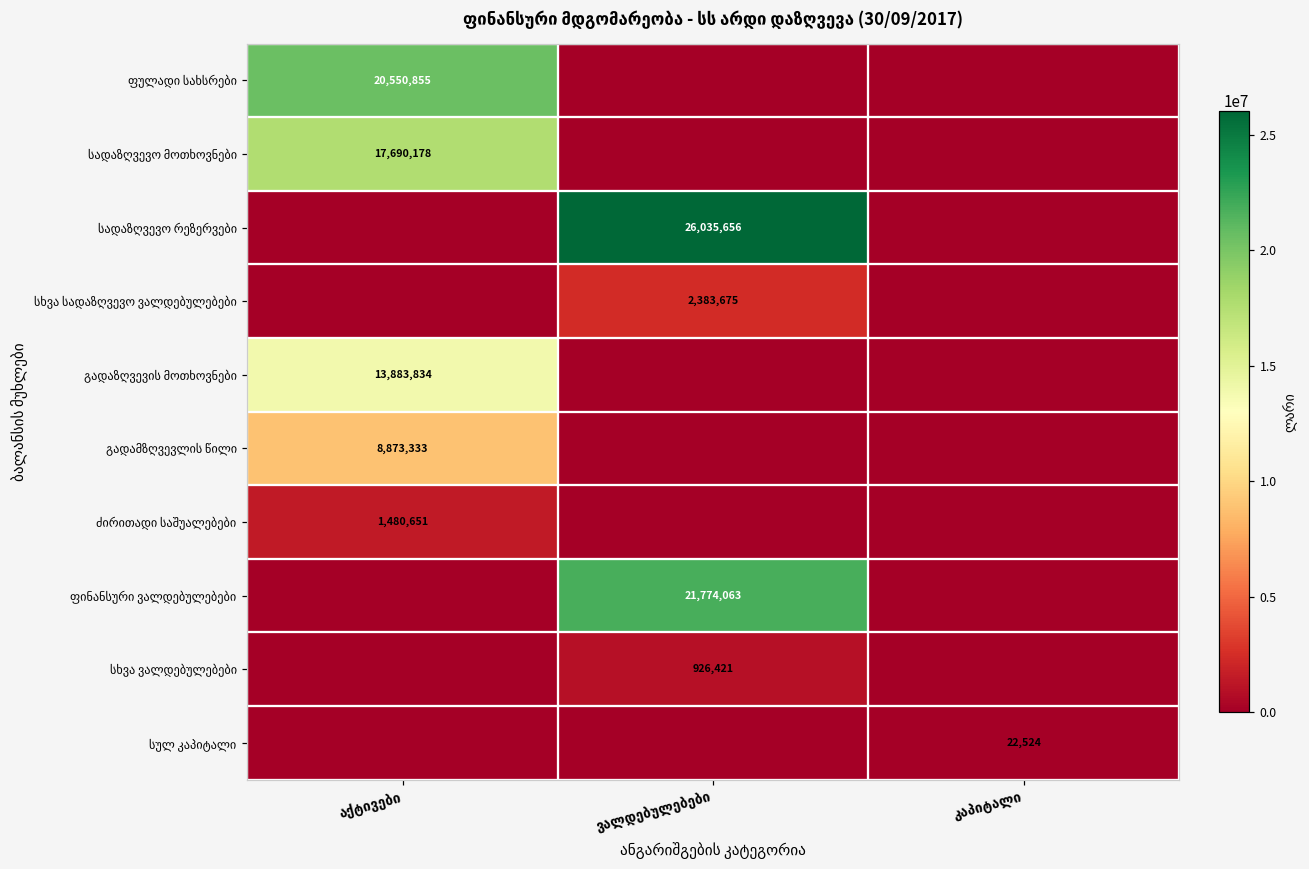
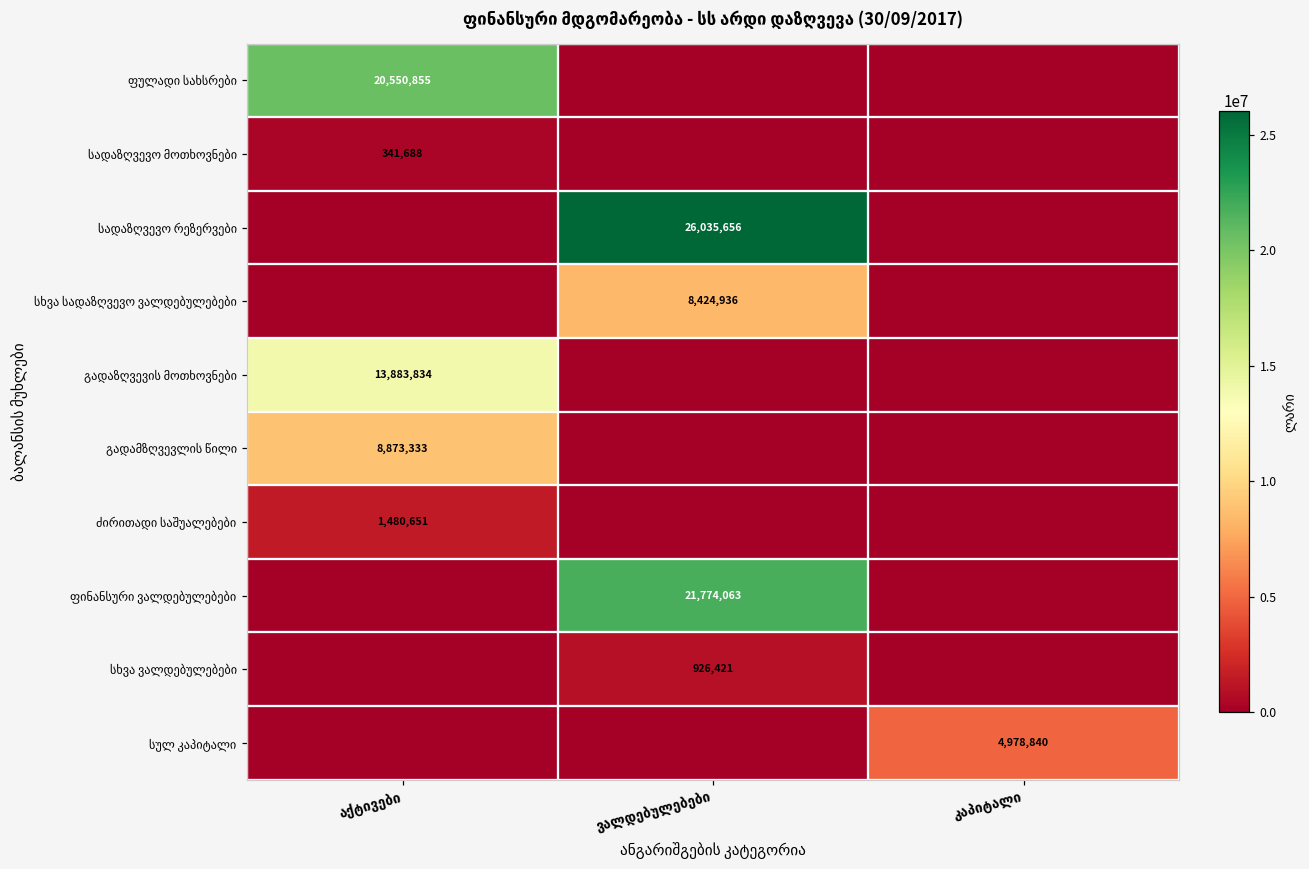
  {
    "ფულადი სახსრები": {
      "აქტივები": "20,550,855"
    },
    "სადაზღვევო მოთხოვნები": {
-     "აქტივები": "17,690,178"
+     "აქტივები": "341,688"
    },
    "სადაზღვევო რეზერვები": {
      "ვალდებულებები": "26,035,656"
    },
    "სხვა სადაზღვევო ვალდებულებები": {
-     "ვალდებულებები": "2,383,675"
+     "ვალდებულებები": "8,424,936"
    },
    "გადაზღვევის მოთხოვნები": {
      "აქტივები": "13,883,834"
    },
    "გადამზღვევლის წილი": {
      "აქტივები": "8,873,333"
    },
    "ძირითადი საშუალებები": {
      "აქტივები": "1,480,651"
    },
    "ფინანსური ვალდებულებები": {
      "ვალდებულებები": "21,774,063"
    },
    "სხვა ვალდებულებები": {
      "ვალდებულებები": "926,421"
    },
    "სულ კაპიტალი": {
-     "კაპიტალი": "22,524"
+     "კაპიტალი": "4,978,840"
    }
  }
